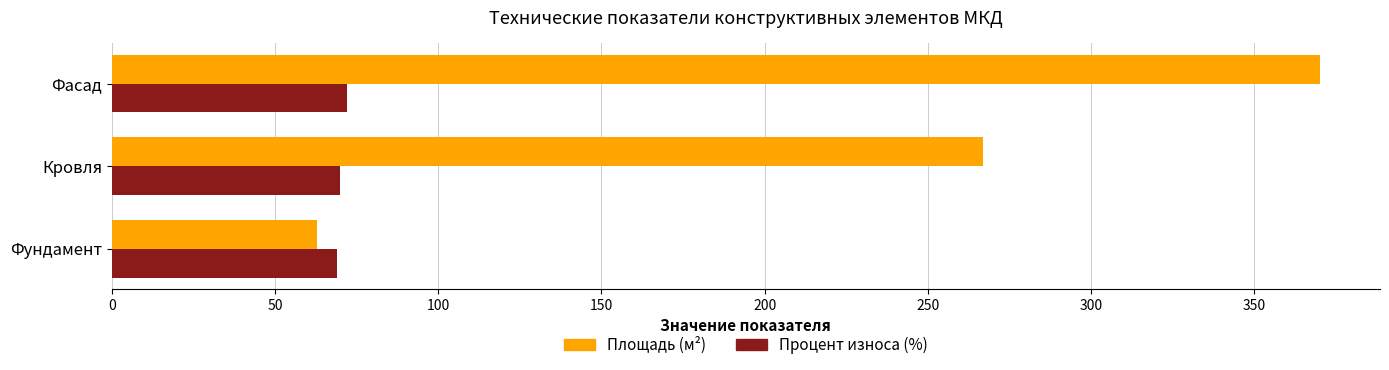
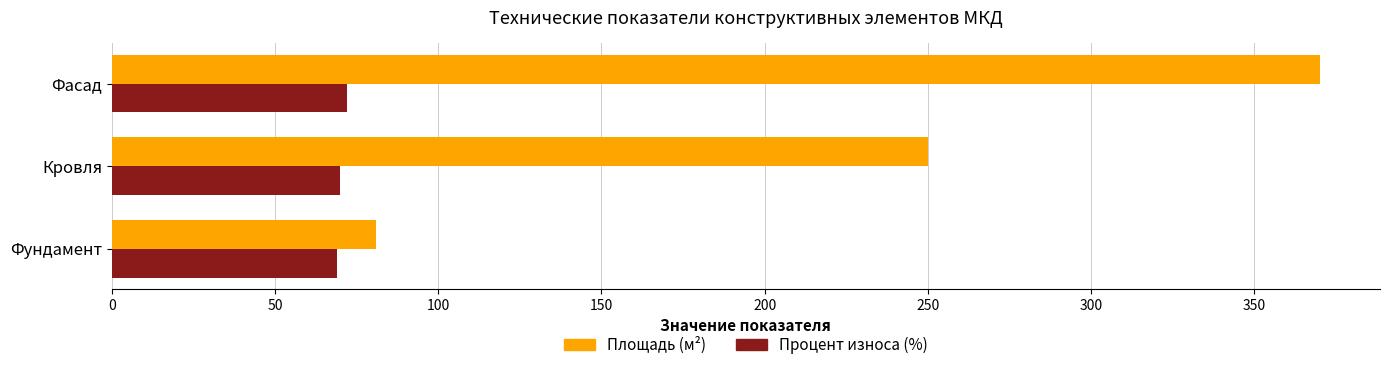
  {
    "Площадь (м²)": {
      "Фасад": 370,
-     "Кровля": 267,
-     "Фундамент": 63
+     "Кровля": 250,
+     "Фундамент": 81
    },
    "Процент износа (%)": {
      "Фасад": 72,
      "Кровля": 70,
      "Фундамент": 69
    }
  }
